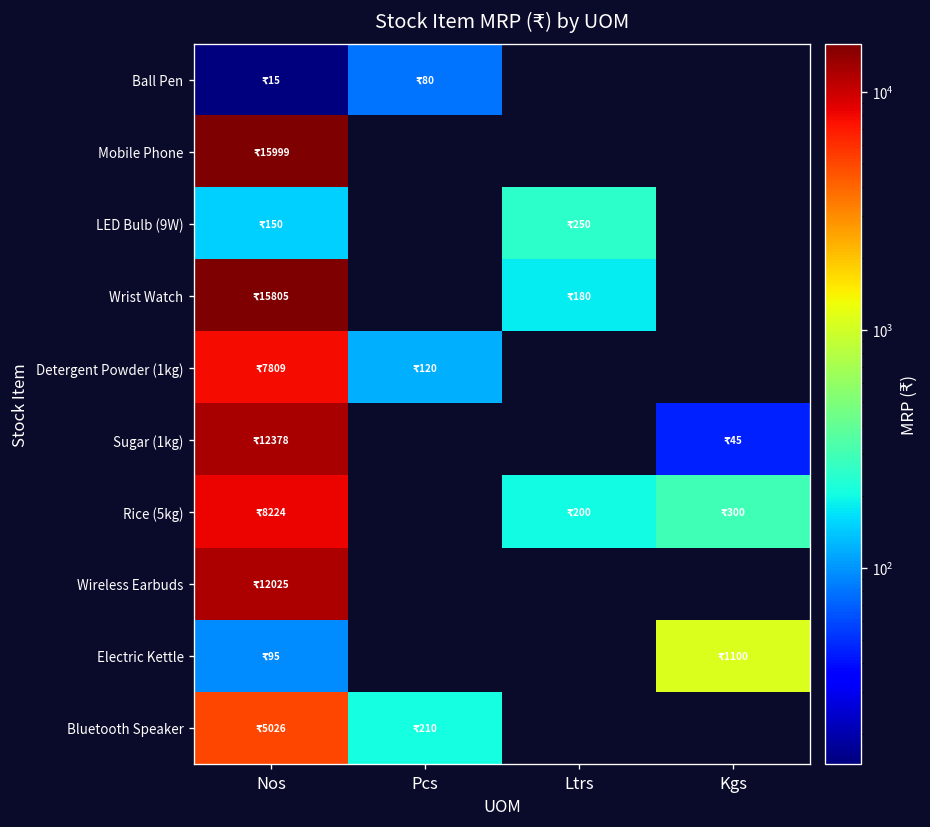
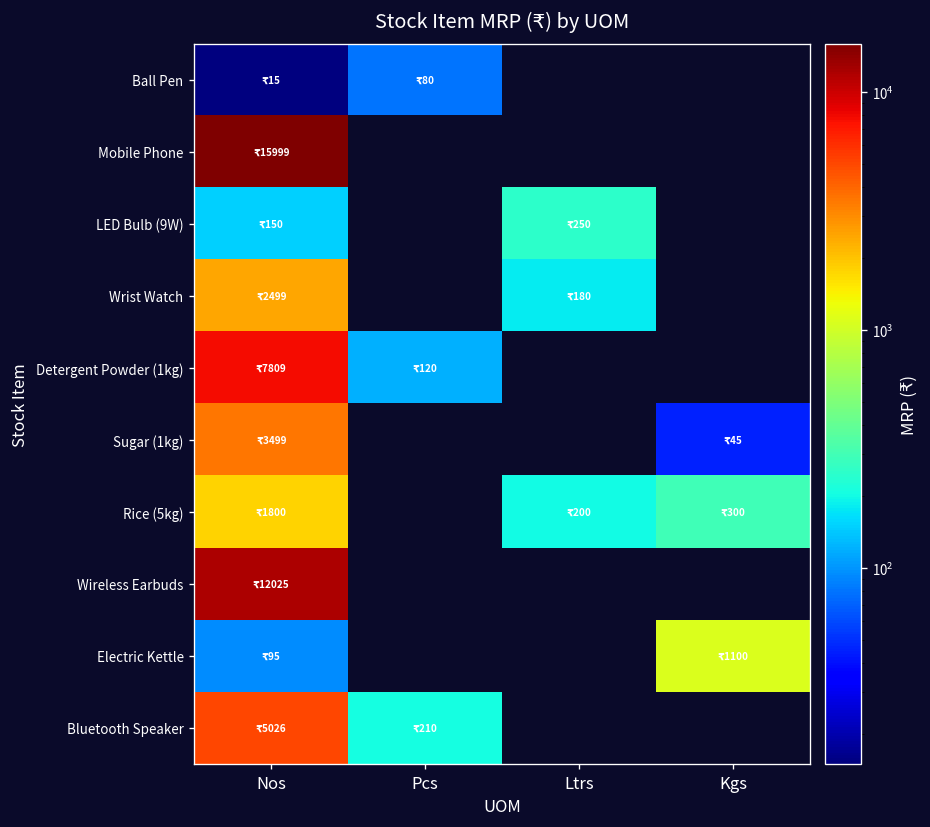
  {
    "Ball Pen": {
      "Nos": 15,
      "Pcs": 80
    },
    "Mobile Phone": {
      "Nos": 15999
    },
    "LED Bulb (9W)": {
      "Nos": 150,
      "Ltrs": 250
    },
    "Wrist Watch": {
-     "Nos": 15805,
+     "Nos": 2499,
      "Ltrs": 180
    },
    "Detergent Powder (1kg)": {
      "Nos": 7809,
      "Pcs": 120
    },
    "Sugar (1kg)": {
-     "Nos": 12378,
+     "Nos": 3499,
      "Kgs": 45
    },
    "Rice (5kg)": {
-     "Nos": 8224,
+     "Nos": 1800,
      "Ltrs": 200,
      "Kgs": 300
    },
    "Wireless Earbuds": {
      "Nos": 12025
    },
    "Electric Kettle": {
      "Nos": 95,
      "Kgs": 1100
    },
    "Bluetooth Speaker": {
      "Nos": 5026,
      "Pcs": 210
    }
  }
